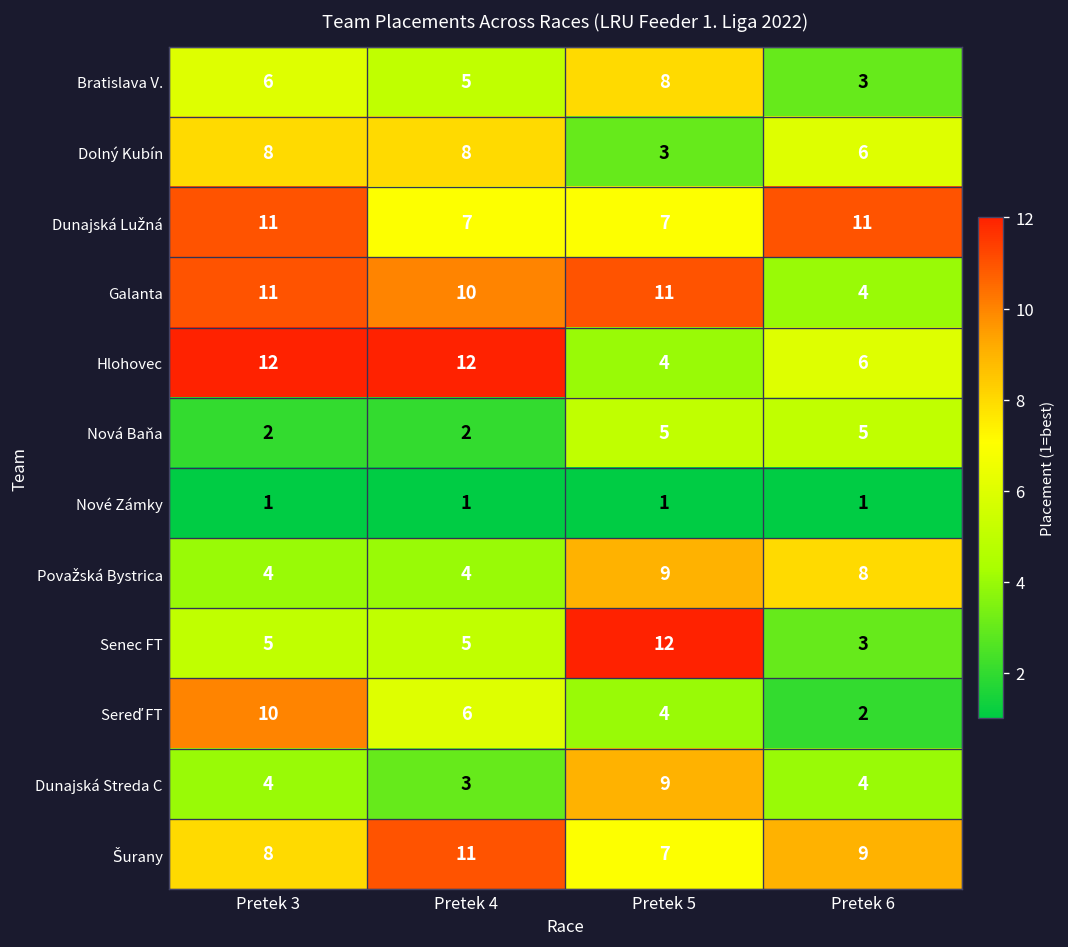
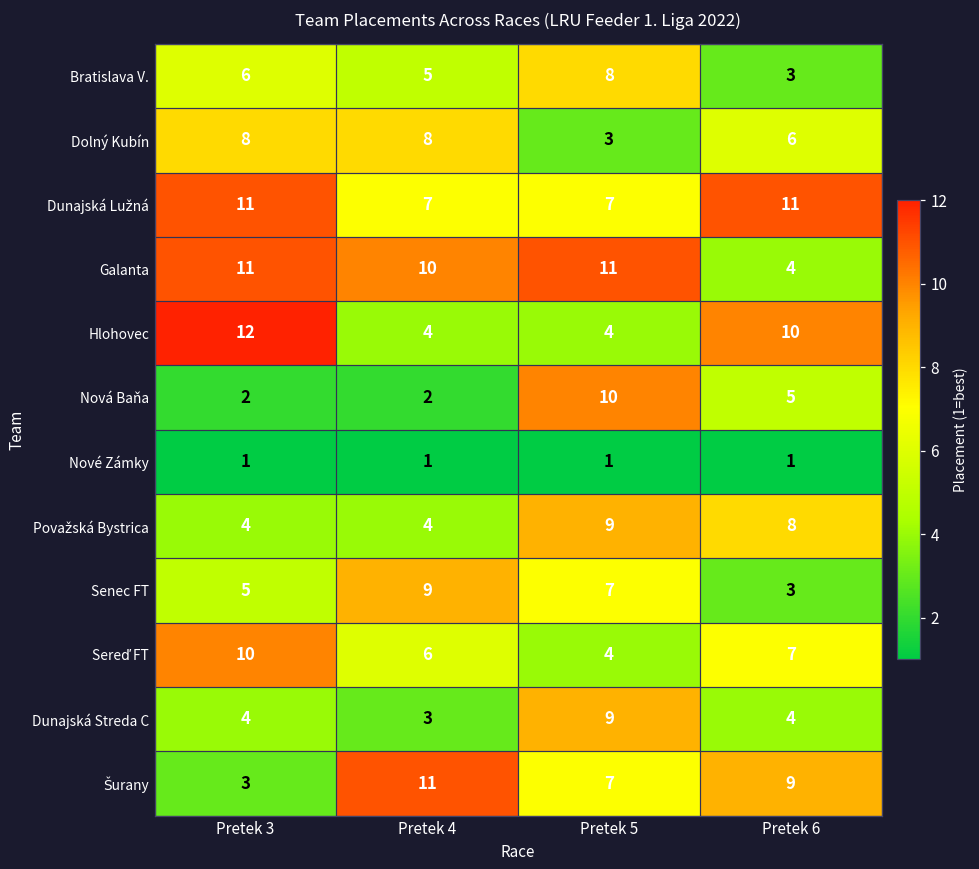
  {
    "Bratislava V.": {
      "Pretek 3": 6,
      "Pretek 4": 5,
      "Pretek 5": 8,
      "Pretek 6": 3
    },
    "Dolný Kubín": {
      "Pretek 3": 8,
      "Pretek 4": 8,
      "Pretek 5": 3,
      "Pretek 6": 6
    },
    "Dunajská Lužná": {
      "Pretek 3": 11,
      "Pretek 4": 7,
      "Pretek 5": 7,
      "Pretek 6": 11
    },
    "Galanta": {
      "Pretek 3": 11,
      "Pretek 4": 10,
      "Pretek 5": 11,
      "Pretek 6": 4
    },
    "Hlohovec": {
      "Pretek 3": 12,
-     "Pretek 4": 12,
+     "Pretek 4": 4,
      "Pretek 5": 4,
-     "Pretek 6": 6
+     "Pretek 6": 10
    },
    "Nová Baňa": {
      "Pretek 3": 2,
      "Pretek 4": 2,
-     "Pretek 5": 5,
+     "Pretek 5": 10,
      "Pretek 6": 5
    },
    "Nové Zámky": {
      "Pretek 3": 1,
      "Pretek 4": 1,
      "Pretek 5": 1,
      "Pretek 6": 1
    },
    "Považská Bystrica": {
      "Pretek 3": 4,
      "Pretek 4": 4,
      "Pretek 5": 9,
      "Pretek 6": 8
    },
    "Senec FT": {
      "Pretek 3": 5,
-     "Pretek 4": 5,
-     "Pretek 5": 12,
+     "Pretek 4": 9,
+     "Pretek 5": 7,
      "Pretek 6": 3
    },
    "Sereď FT": {
      "Pretek 3": 10,
      "Pretek 4": 6,
      "Pretek 5": 4,
-     "Pretek 6": 2
+     "Pretek 6": 7
    },
    "Dunajská Streda C": {
      "Pretek 3": 4,
      "Pretek 4": 3,
      "Pretek 5": 9,
      "Pretek 6": 4
    },
    "Šurany": {
-     "Pretek 3": 8,
+     "Pretek 3": 3,
      "Pretek 4": 11,
      "Pretek 5": 7,
      "Pretek 6": 9
    }
  }
